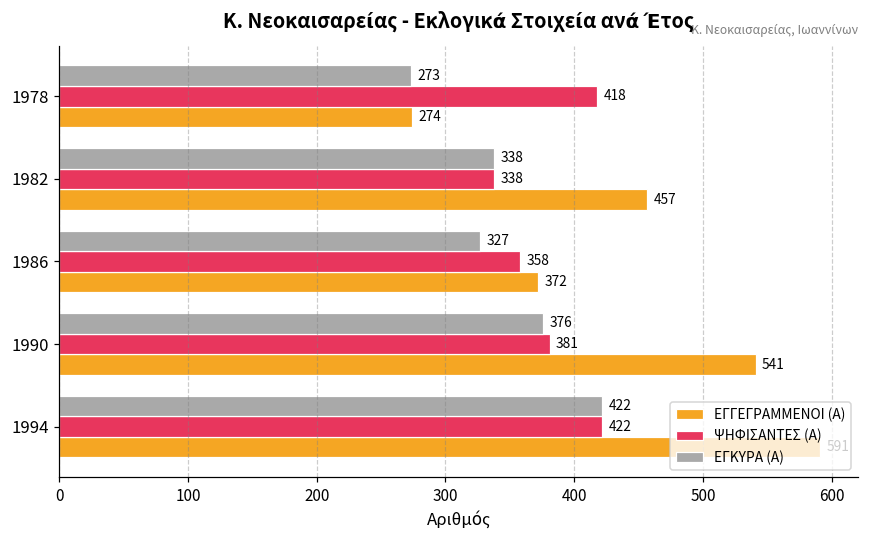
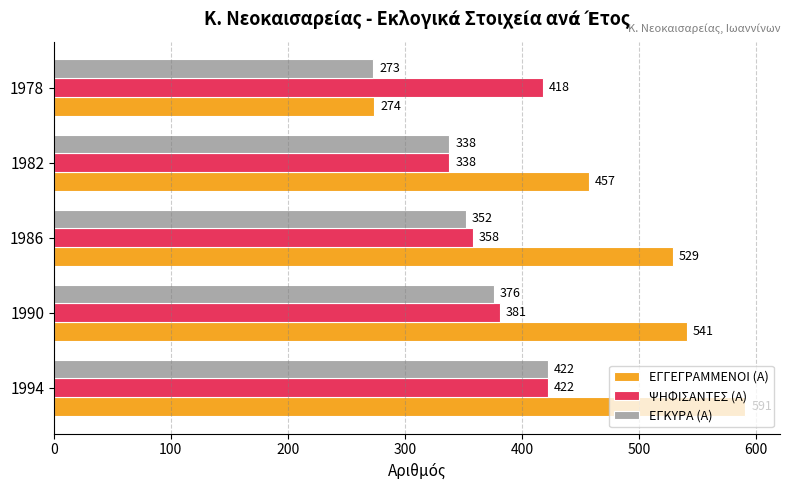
  {
    "ΕΓΓΕΓΡΑΜΜΕΝΟΙ (Α)": {
      "1978": 274,
      "1982": 457,
-     "1986": 372,
+     "1986": 529,
      "1990": 541
    },
    "ΨΗΦΙΣΑΝΤΕΣ (Α)": {
      "1978": 418,
      "1982": 338,
      "1986": 358,
      "1990": 381,
      "1994": 422
    },
    "ΕΓΚΥΡΑ (Α)": {
      "1978": 273,
      "1982": 338,
-     "1986": 327,
+     "1986": 352,
      "1990": 376,
      "1994": 422
    }
  }
